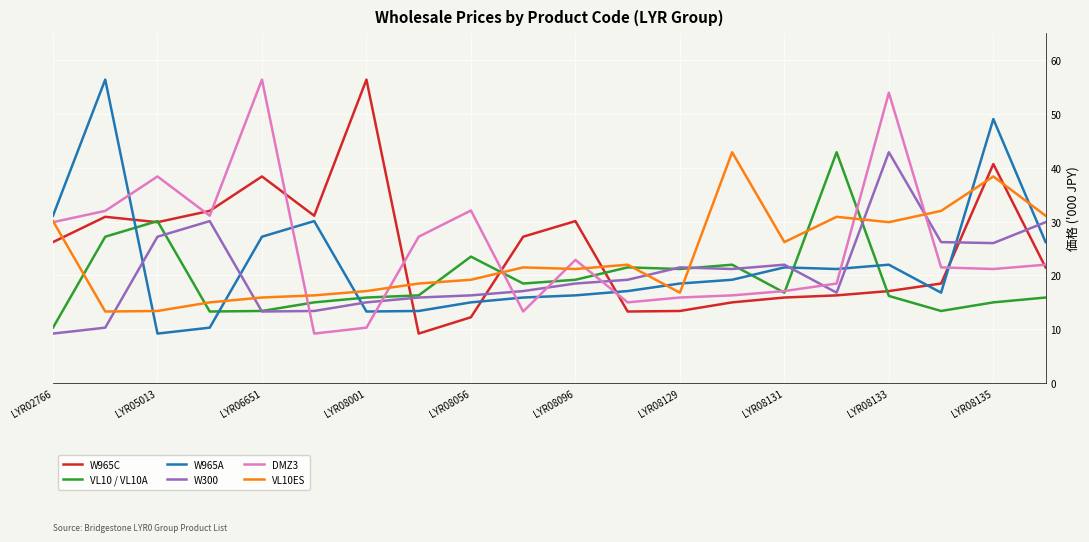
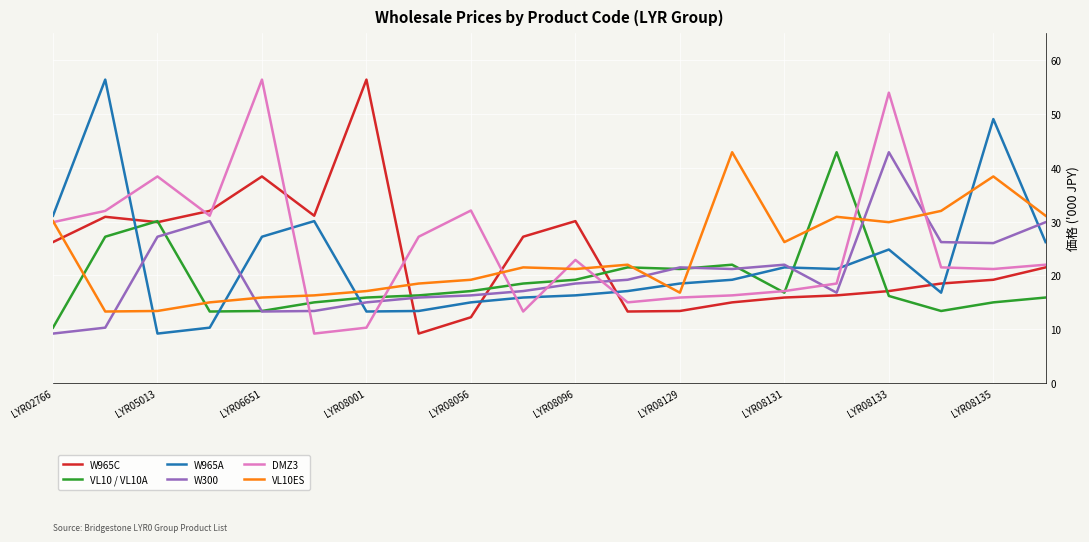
  {
    "W965C": {
      "LYR02766": 26,
      "LYR06651": 38,
      "LYR08001": 56,
      "LYR08056": 12,
      "LYR08096": 30,
      "LYR08129": 13,
      "LYR08131": 16,
      "LYR08133": 17,
-     "LYR08135": 41
+     "LYR08135": 19
    },
    "VL10 / VL10A": {
      "LYR02766": 10,
      "LYR08001": 16,
-     "LYR08056": 24,
+     "LYR08056": 17,
      "LYR08096": 19,
      "LYR08133": 16,
      "LYR08135": 15
    },
    "W965A": {
      "LYR02766": 31,
      "LYR05013": 9,
      "LYR06651": 27,
      "LYR08001": 13,
      "LYR08056": 15,
      "LYR08096": 16,
      "LYR08129": 19,
      "LYR08131": 22,
-     "LYR08133": 22,
+     "LYR08133": 25,
      "LYR08135": 49
    },
    "W300": {
      "LYR02766": 9,
      "LYR05013": 27,
      "LYR08001": 15,
      "LYR08056": 16,
      "LYR08096": 19,
      "LYR08131": 22,
      "LYR08133": 43,
      "LYR08135": 26
    },
    "DMZ3": {
      "LYR05013": 38,
      "LYR06651": 56,
      "LYR08001": 10,
      "LYR08056": 32,
      "LYR08096": 23,
      "LYR08129": 16,
      "LYR08133": 54,
      "LYR08135": 21
    },
    "VL10ES": {
      "LYR05013": 13,
      "LYR06651": 16,
      "LYR08001": 17,
      "LYR08056": 19,
      "LYR08096": 21,
      "LYR08129": 17,
      "LYR08131": 26,
      "LYR08133": 30,
      "LYR08135": 38
    }
  }
